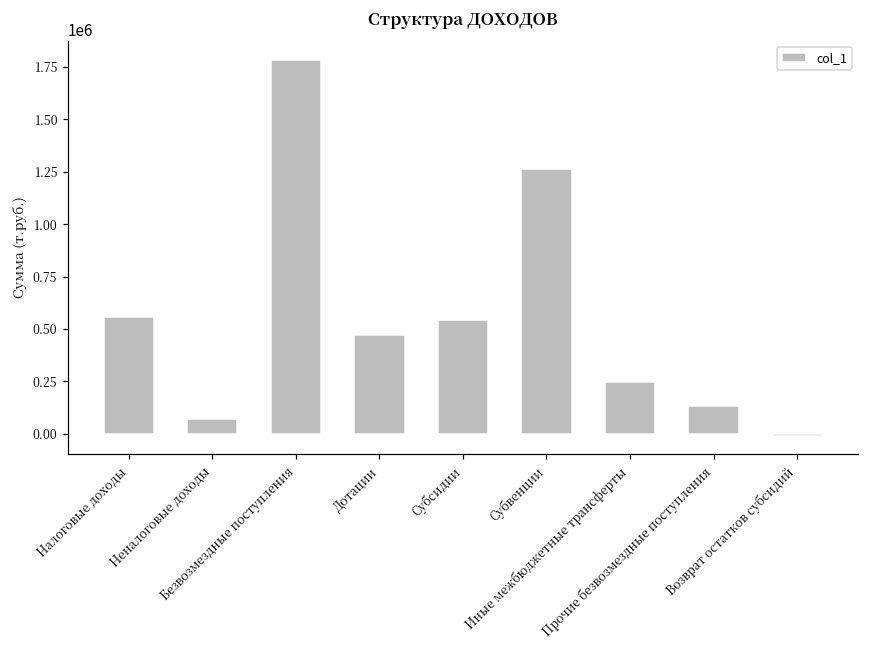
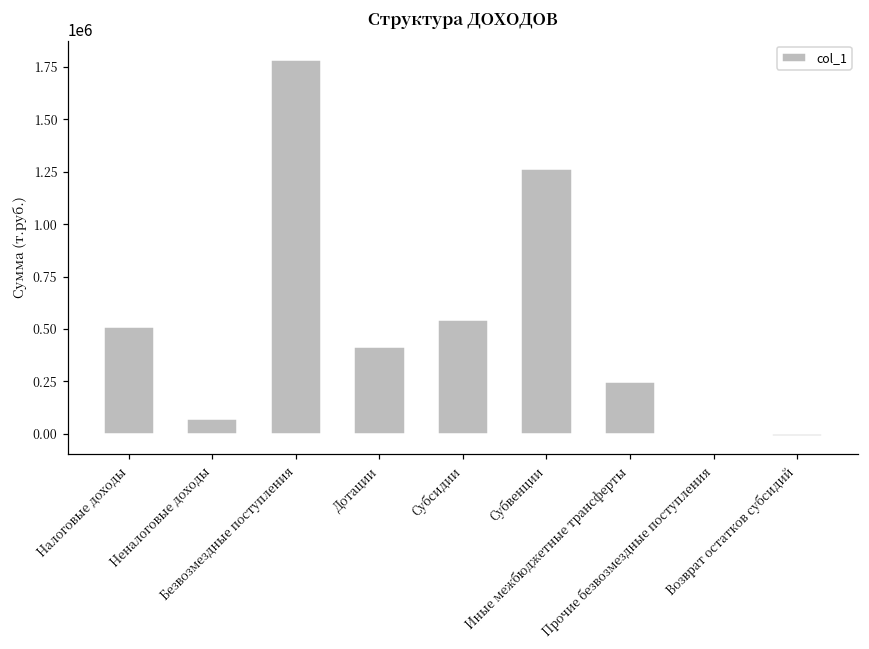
  {
-   "Налоговые доходы": 550000,
+   "Налоговые доходы": 510000,
    "Неналоговые доходы": 70000,
    "Безвозмездные поступления": 1790000,
-   "Дотации": 470000,
+   "Дотации": 410000,
    "Субсидии": 540000,
    "Субвенции": 1260000,
    "Иные межбюджетные трансферты": 250000,
-   "Прочие безвозмездные поступления": 130000
+   "Прочие безвозмездные поступления": 10000
  }
